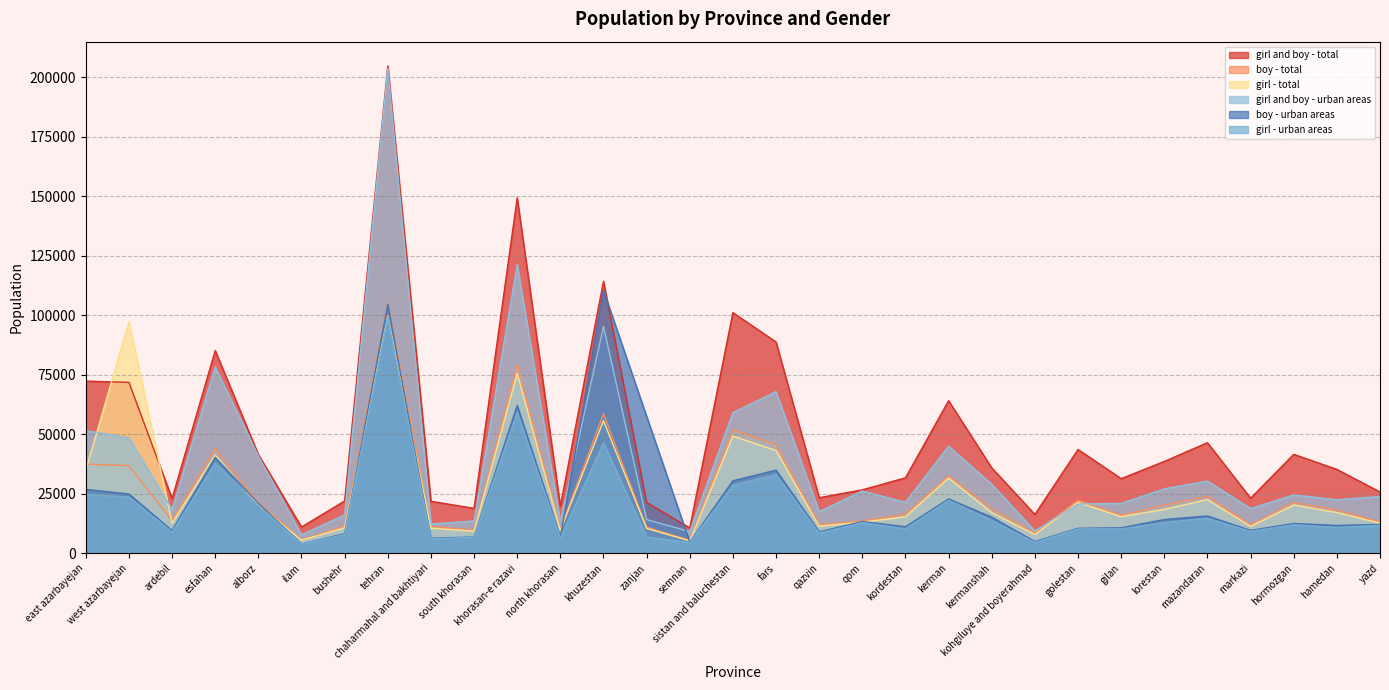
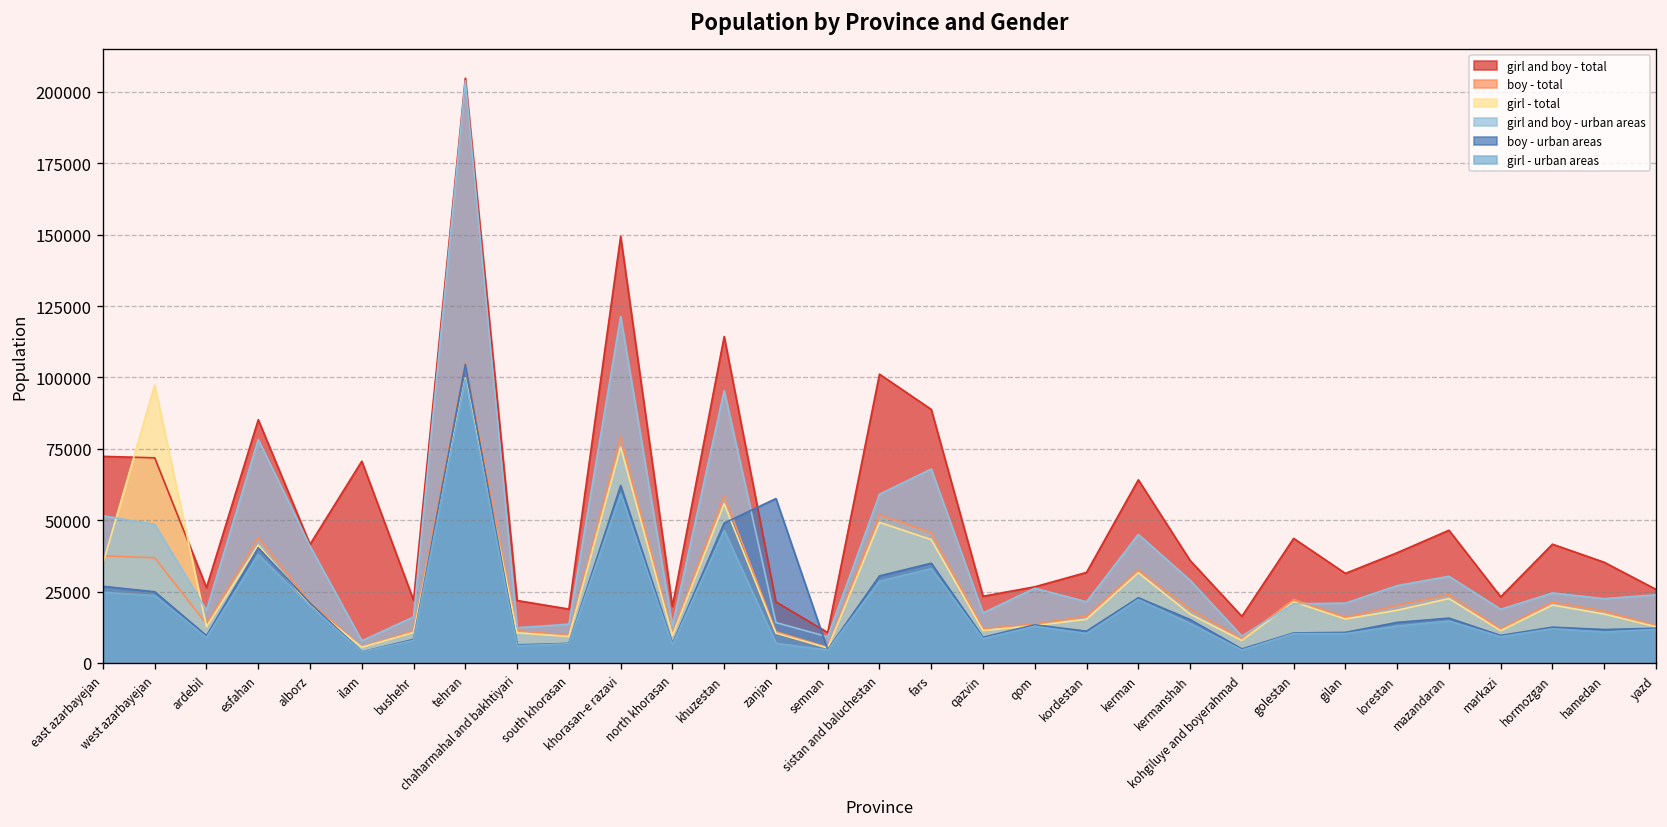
  {
    "girl and boy - total": {
      "east azarbayejan": 72000,
      "west azarbayejan": 72000,
-     "ardebil": 23000,
+     "ardebil": 26000,
      "esfahan": 85000,
-     "ilam": 11000,
+     "ilam": 71000,
      "bushehr": 22000,
      "chaharmahal and bakhtiyari": 22000,
      "south khorasan": 19000,
      "khorasan-e razavi": 149000,
      "north khorasan": 20000,
      "khuzestan": 114000,
      "zanjan": 21000,
      "semnan": 11000,
      "sistan and baluchestan": 101000,
      "fars": 89000,
      "qazvin": 23000,
      "kordestan": 32000,
      "kerman": 64000,
      "kermanshah": 36000,
      "kohgiluye and boyerahmad": 16000,
      "golestan": 44000,
      "gilan": 31000,
      "lorestan": 39000,
      "mazandaran": 46000,
      "markazi": 23000,
      "hormozgan": 42000,
      "hamedan": 35000,
      "yazd": 26000
    },
    "boy - total": {
      "east azarbayejan": 37000,
      "west azarbayejan": 37000,
      "esfahan": 44000,
      "khorasan-e razavi": 79000,
      "khuzestan": 59000,
      "sistan and baluchestan": 52000,
      "fars": 46000,
      "kordestan": 16000,
      "kermanshah": 19000,
      "lorestan": 20000,
      "mazandaran": 24000
    },
    "girl - total": {
      "east azarbayejan": 35000,
      "west azarbayejan": 97000,
      "khorasan-e razavi": 76000,
      "khuzestan": 56000,
      "sistan and baluchestan": 49000,
      "fars": 43000,
      "kordestan": 15000,
      "kermanshah": 17000,
      "lorestan": 18000,
      "mazandaran": 23000
    },
    "boy - urban areas": {
      "east azarbayejan": 27000,
      "west azarbayejan": 25000,
      "khorasan-e razavi": 62000,
-     "khuzestan": 110000,
+     "khuzestan": 49000,
      "zanjan": 58000,
      "sistan and baluchestan": 30000,
      "fars": 35000,
      "kermanshah": 15000,
      "lorestan": 14000
    }
  }
